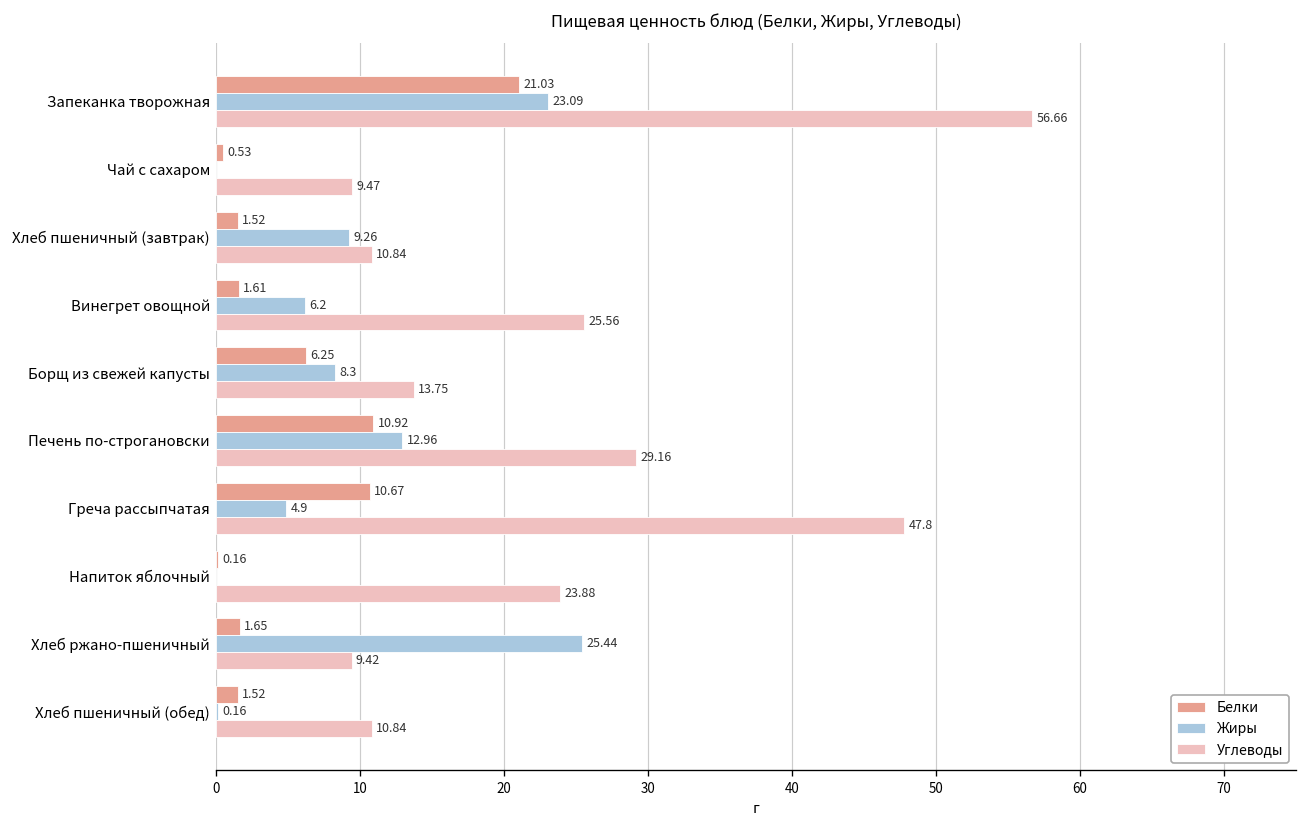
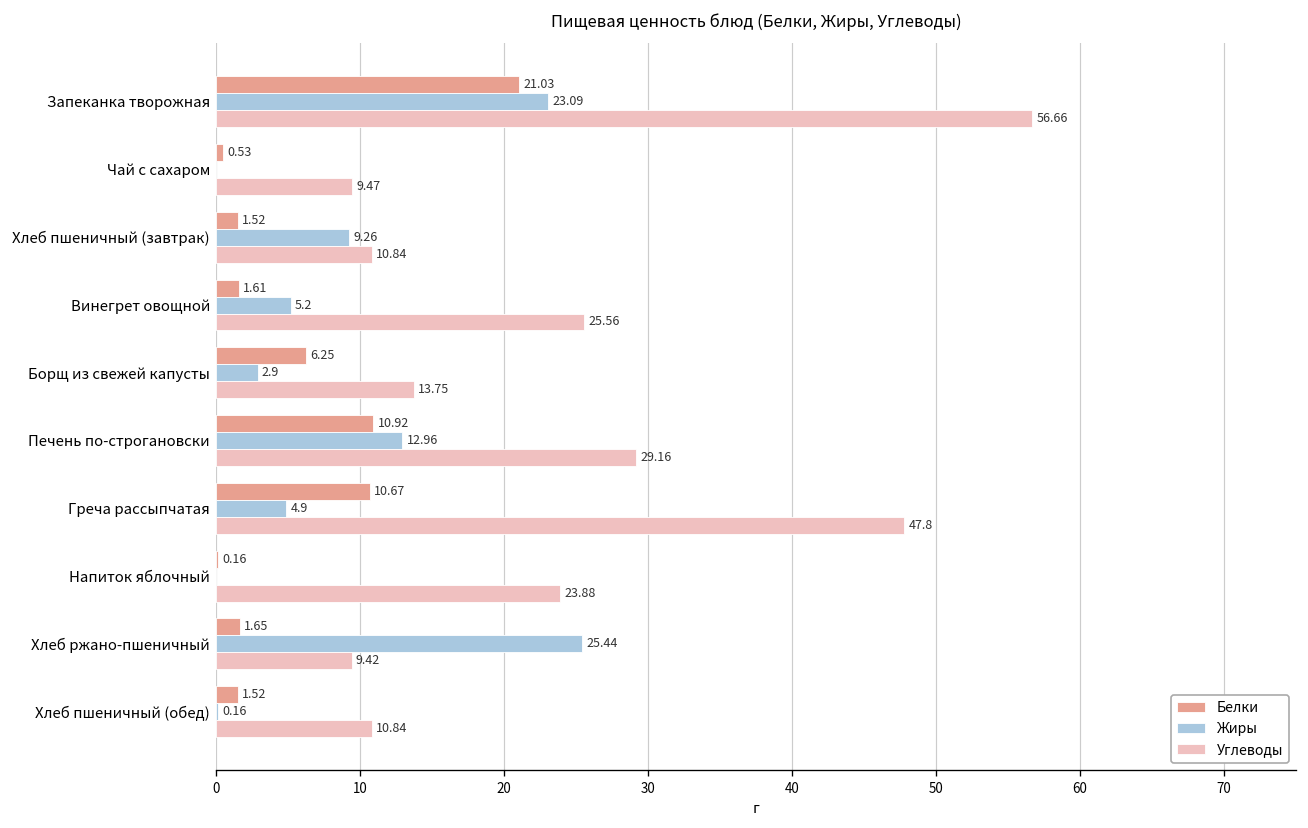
  {
    "Жиры": {
      "Запеканка творожная": 23.09,
      "Хлеб пшеничный (завтрак)": 9.26,
-     "Винегрет овощной": 6.2,
-     "Борщ из свежей капусты": 8.3,
+     "Винегрет овощной": 5.2,
+     "Борщ из свежей капусты": 2.9,
      "Печень по-строгановски": 12.96,
      "Греча рассыпчатая": 4.9,
      "Хлеб ржано-пшеничный": 25.44,
      "Хлеб пшеничный (обед)": 0.16
    }
  }
